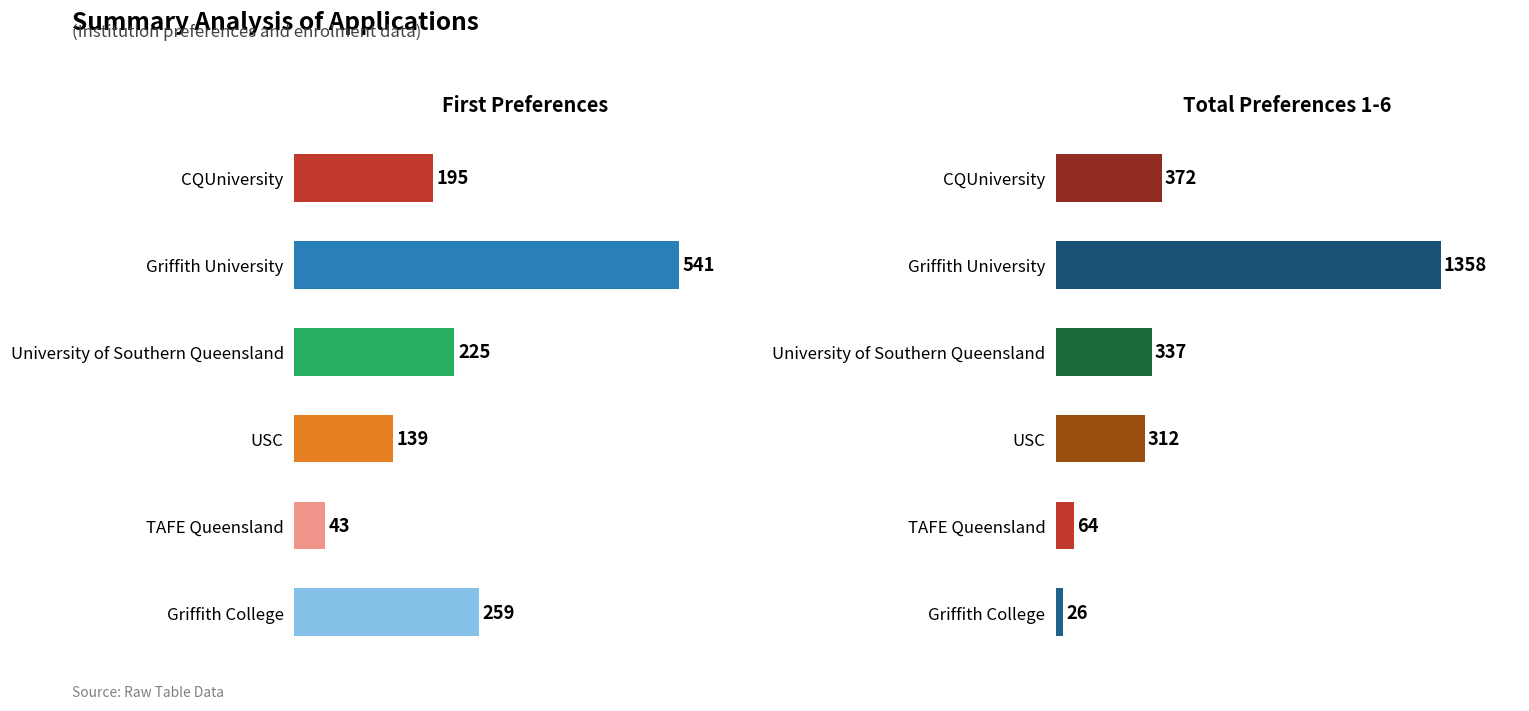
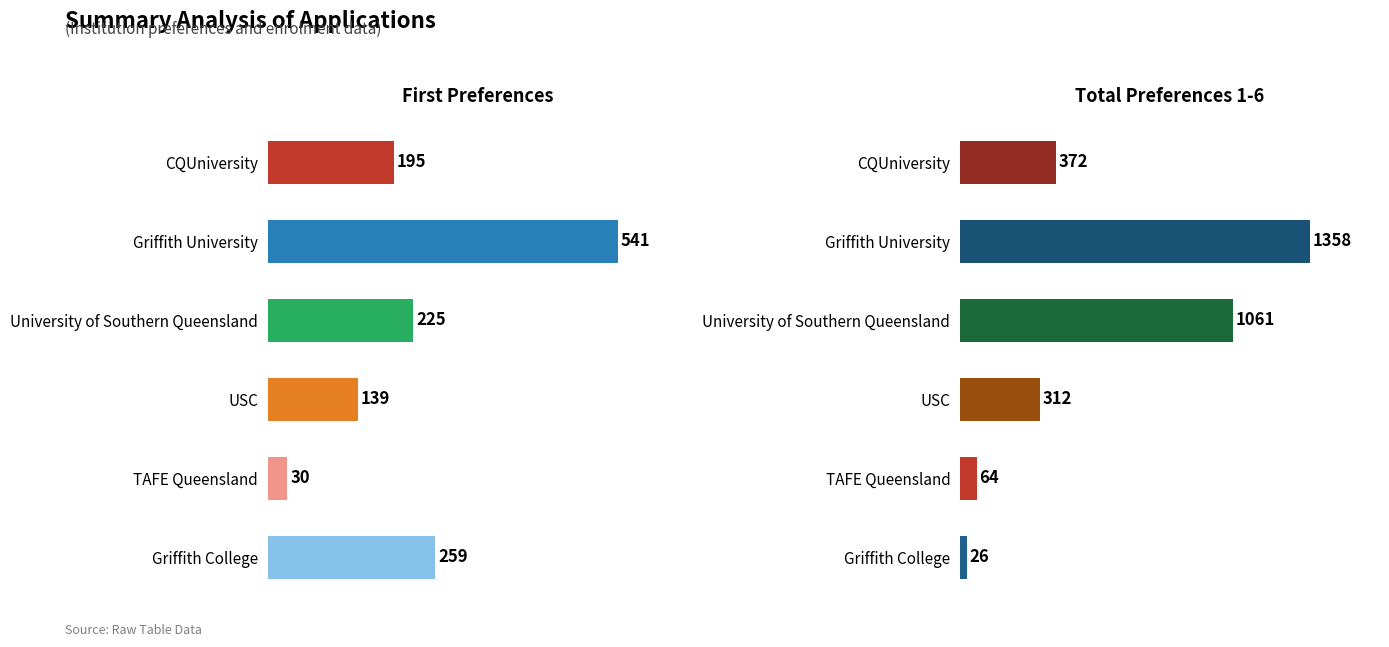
  {
    "First Preferences": {
      "CQUniversity": 195,
      "Griffith University": 541,
      "University of Southern Queensland": 225,
      "USC": 139,
-     "TAFE Queensland": 43,
+     "TAFE Queensland": 30,
      "Griffith College": 259
    },
    "Total Preferences 1-6": {
      "CQUniversity": 372,
      "Griffith University": 1358,
-     "University of Southern Queensland": 337,
+     "University of Southern Queensland": 1061,
      "USC": 312,
      "TAFE Queensland": 64,
      "Griffith College": 26
    }
  }
